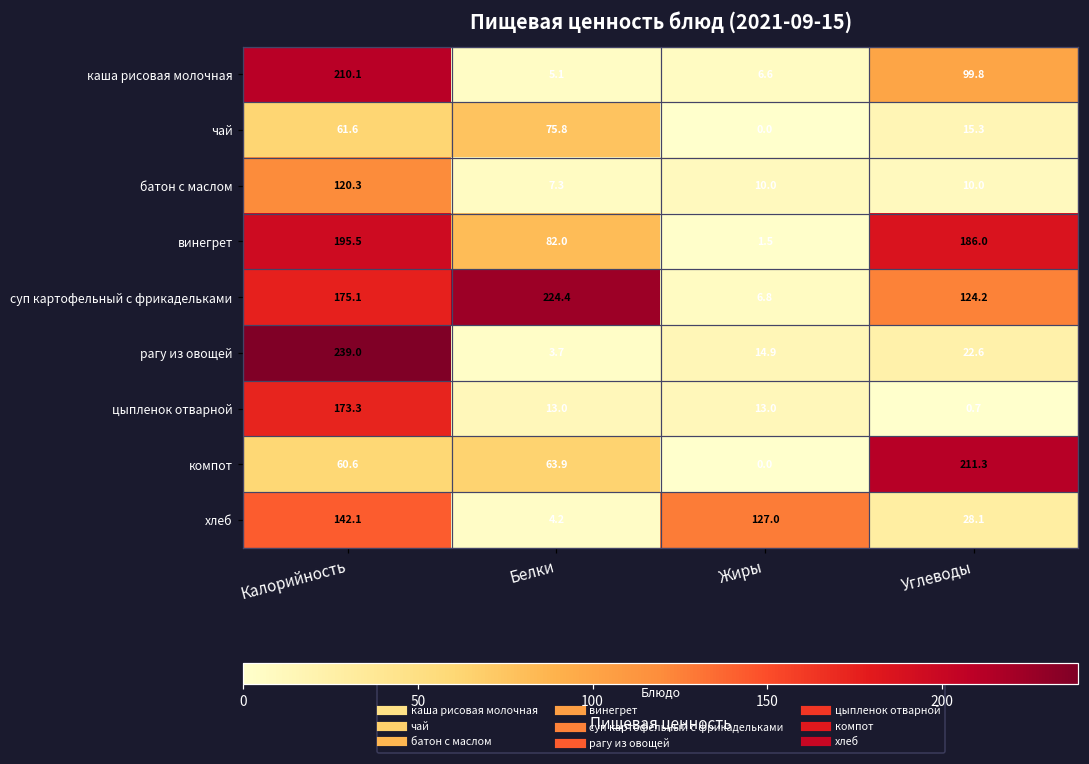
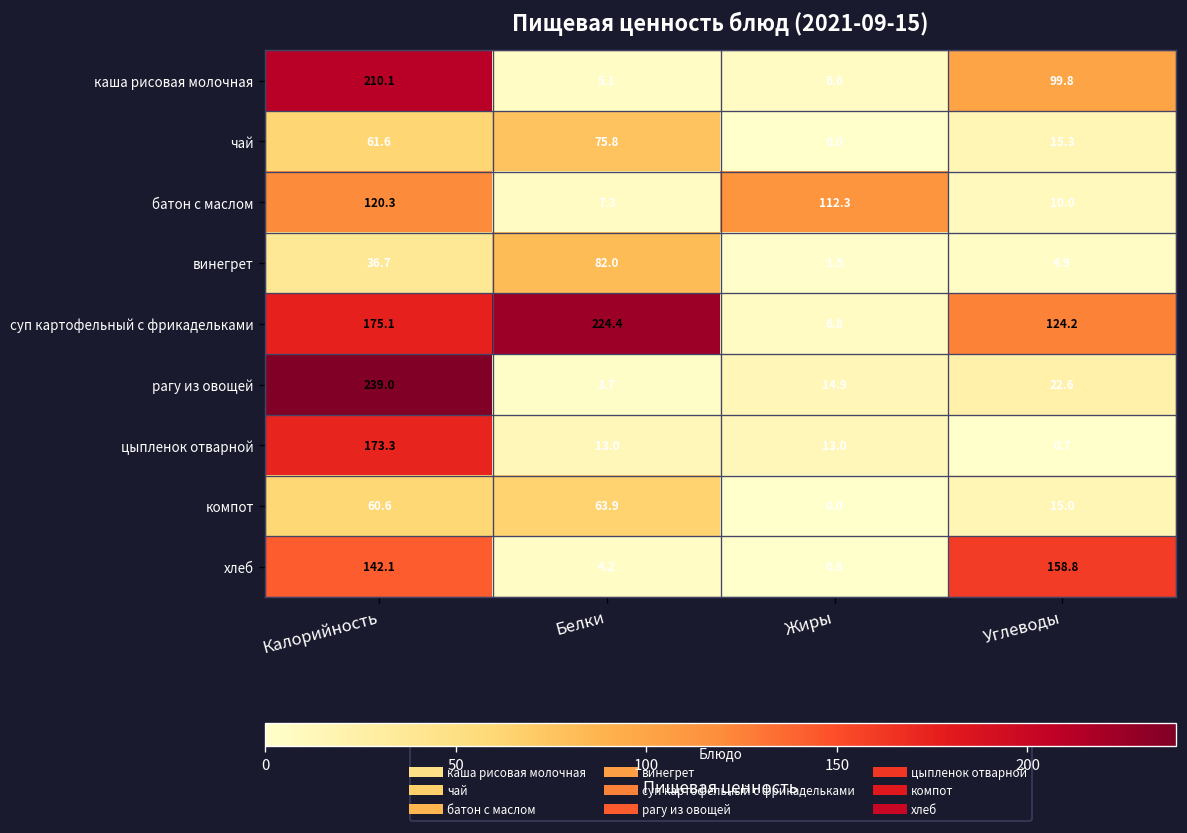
  {
    "каша рисовая молочная": {
      "Калорийность": 210.1,
      "Белки": 5.1,
      "Жиры": 6.6,
      "Углеводы": 99.8
    },
    "чай": {
      "Калорийность": 61.6,
      "Белки": 75.8,
      "Жиры": 0.0,
      "Углеводы": 15.3
    },
    "батон с маслом": {
      "Калорийность": 120.3,
      "Белки": 7.3,
-     "Жиры": 10.0,
+     "Жиры": 112.3,
      "Углеводы": 10.0
    },
    "винегрет": {
-     "Калорийность": 195.5,
+     "Калорийность": 36.7,
      "Белки": 82.0,
      "Жиры": 1.5,
-     "Углеводы": 186.0
+     "Углеводы": 4.9
    },
    "суп картофельный с фрикадельками": {
      "Калорийность": 175.1,
      "Белки": 224.4,
      "Жиры": 6.8,
      "Углеводы": 124.2
    },
    "рагу из овощей": {
      "Калорийность": 239.0,
      "Белки": 3.7,
      "Жиры": 14.9,
      "Углеводы": 22.6
    },
    "цыпленок отварной": {
      "Калорийность": 173.3,
      "Белки": 13.0,
      "Жиры": 13.0,
      "Углеводы": 0.7
    },
    "компот": {
      "Калорийность": 60.6,
      "Белки": 63.9,
      "Жиры": 0.0,
-     "Углеводы": 211.3
+     "Углеводы": 15.0
    },
    "хлеб": {
      "Калорийность": 142.1,
      "Белки": 4.2,
-     "Жиры": 127.0,
-     "Углеводы": 28.1
+     "Жиры": 0.8,
+     "Углеводы": 158.8
    }
  }
